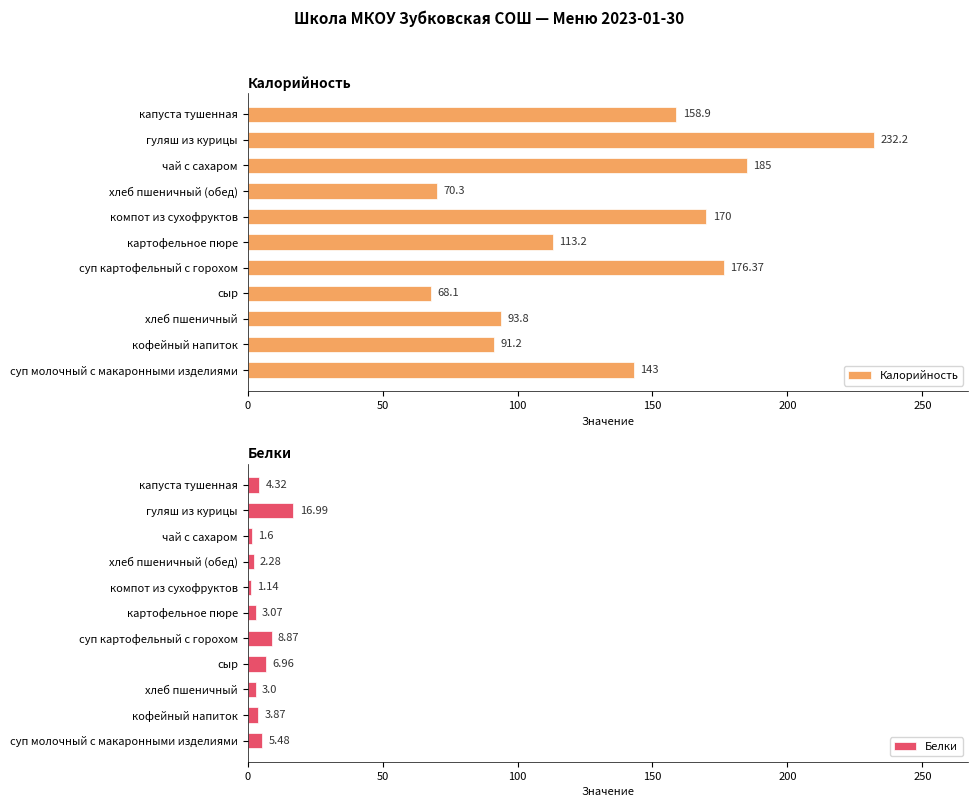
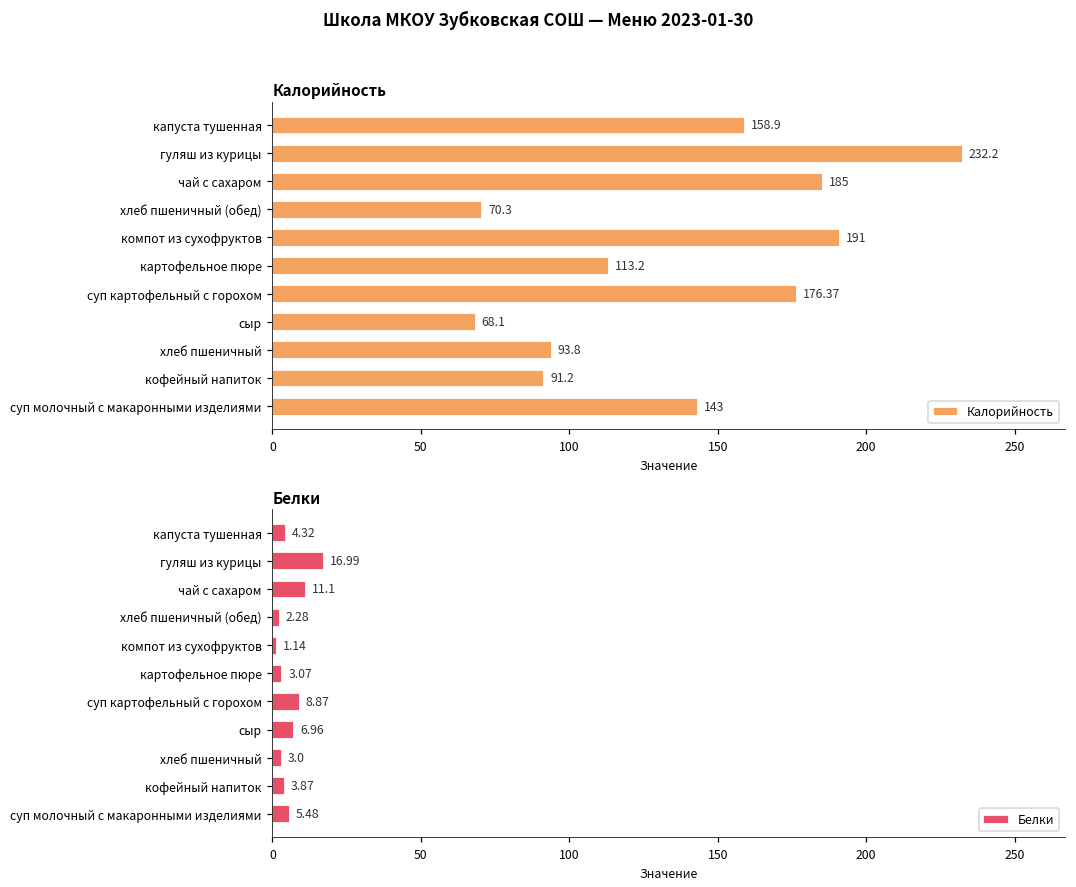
  {
    "Калорийность": {
      "капуста тушенная": 158.9,
      "гуляш из курицы": 232.2,
      "чай с сахаром": 185,
      "хлеб пшеничный (обед)": 70.3,
-     "компот из сухофруктов": 170,
+     "компот из сухофруктов": 191,
      "картофельное пюре": 113.2,
      "суп картофельный с горохом": 176.37,
      "сыр": 68.1,
      "хлеб пшеничный": 93.8,
      "кофейный напиток": 91.2,
      "суп молочный с макаронными изделиями": 143
    },
    "Белки": {
      "капуста тушенная": 4.32,
      "гуляш из курицы": 16.99,
-     "чай с сахаром": 1.6,
+     "чай с сахаром": 11.1,
      "хлеб пшеничный (обед)": 2.28,
      "компот из сухофруктов": 1.14,
      "картофельное пюре": 3.07,
      "суп картофельный с горохом": 8.87,
      "сыр": 6.96,
      "хлеб пшеничный": 3.0,
      "кофейный напиток": 3.87,
      "суп молочный с макаронными изделиями": 5.48
    }
  }
